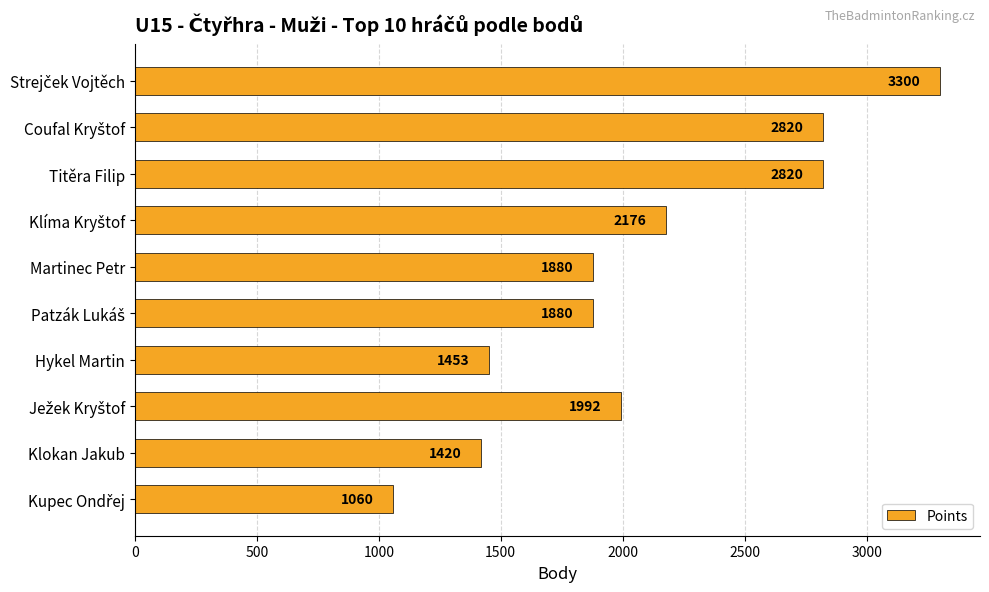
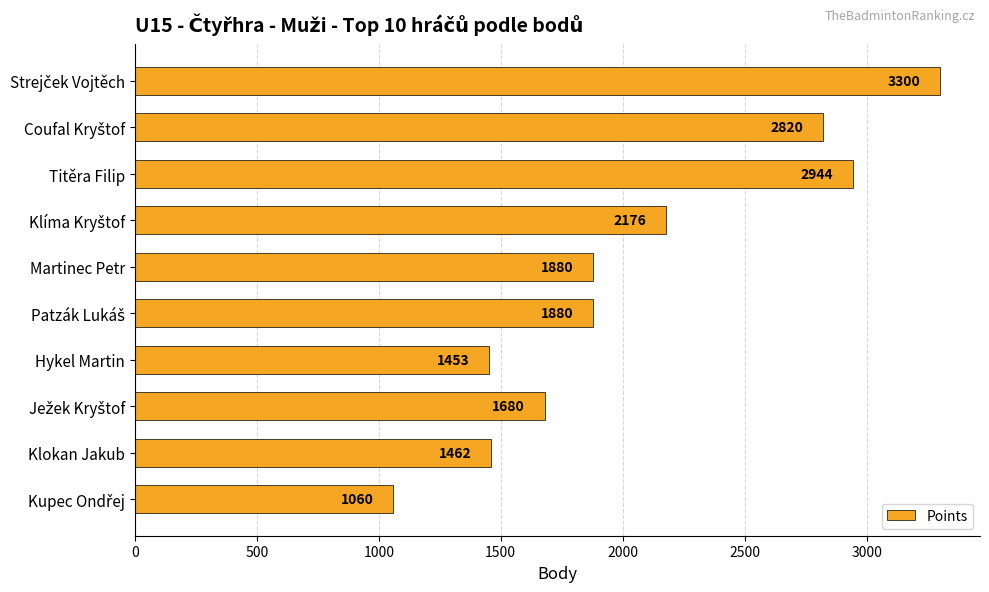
  {
    "Strejček Vojtěch": 3300,
    "Coufal Kryštof": 2820,
-   "Titěra Filip": 2820,
+   "Titěra Filip": 2944,
    "Klíma Kryštof": 2176,
    "Martinec Petr": 1880,
    "Patzák Lukáš": 1880,
    "Hykel Martin": 1453,
-   "Ježek Kryštof": 1992,
-   "Klokan Jakub": 1420,
+   "Ježek Kryštof": 1680,
+   "Klokan Jakub": 1462,
    "Kupec Ondřej": 1060
  }
